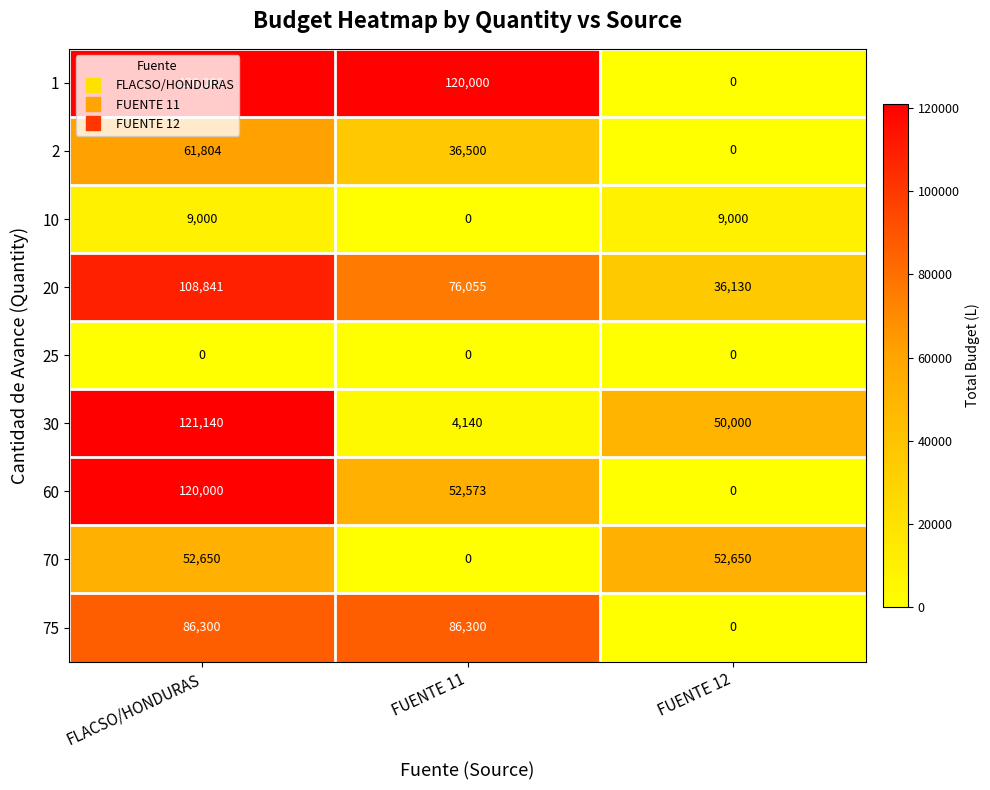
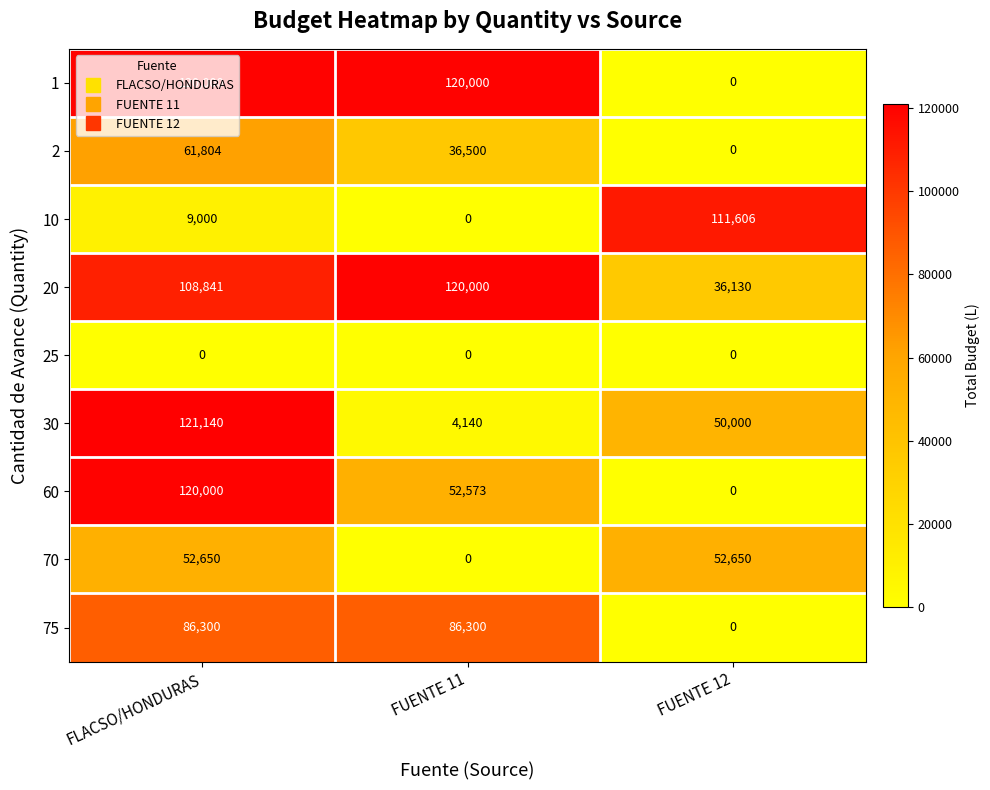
  {
    "1": {
      "FUENTE 11": "120,000",
      "FUENTE 12": "0"
    },
    "2": {
      "FLACSO/HONDURAS": "61,804",
      "FUENTE 11": "36,500",
      "FUENTE 12": "0"
    },
    "10": {
      "FLACSO/HONDURAS": "9,000",
      "FUENTE 11": "0",
-     "FUENTE 12": "9,000"
+     "FUENTE 12": "111,606"
    },
    "20": {
      "FLACSO/HONDURAS": "108,841",
-     "FUENTE 11": "76,055",
+     "FUENTE 11": "120,000",
      "FUENTE 12": "36,130"
    },
    "25": {
      "FLACSO/HONDURAS": "0",
      "FUENTE 11": "0",
      "FUENTE 12": "0"
    },
    "30": {
      "FLACSO/HONDURAS": "121,140",
      "FUENTE 11": "4,140",
      "FUENTE 12": "50,000"
    },
    "60": {
      "FLACSO/HONDURAS": "120,000",
      "FUENTE 11": "52,573",
      "FUENTE 12": "0"
    },
    "70": {
      "FLACSO/HONDURAS": "52,650",
      "FUENTE 11": "0",
      "FUENTE 12": "52,650"
    },
    "75": {
      "FLACSO/HONDURAS": "86,300",
      "FUENTE 11": "86,300",
      "FUENTE 12": "0"
    }
  }
